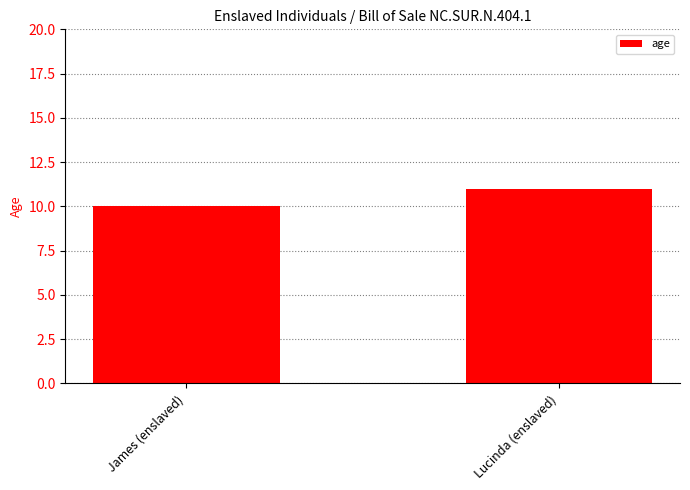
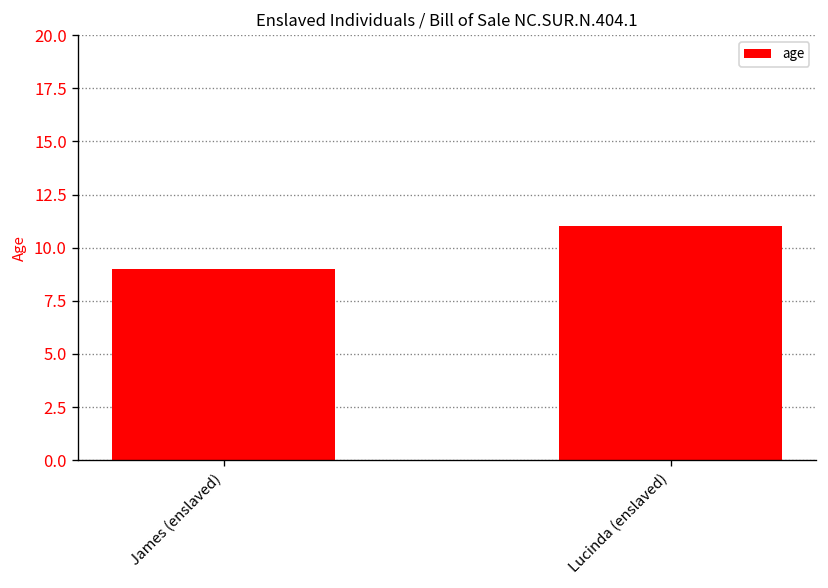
  {
-   "James (enslaved)": 10,
+   "James (enslaved)": 9,
    "Lucinda (enslaved)": 11
  }
